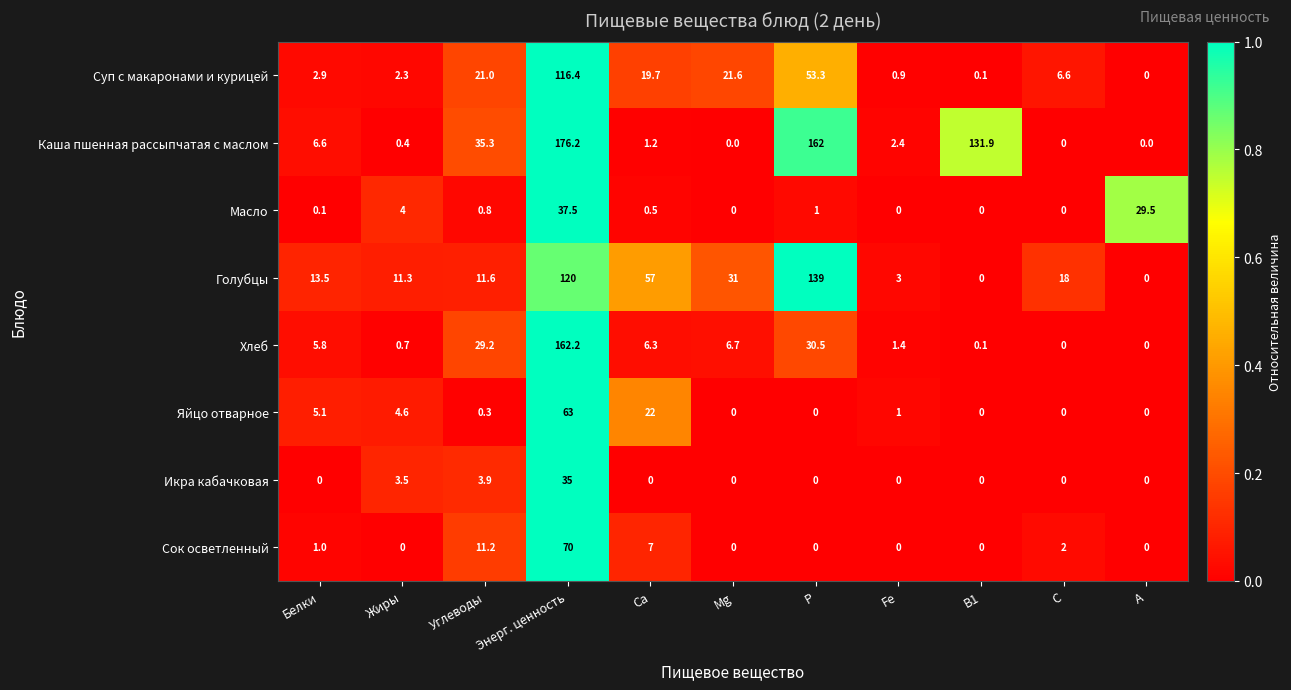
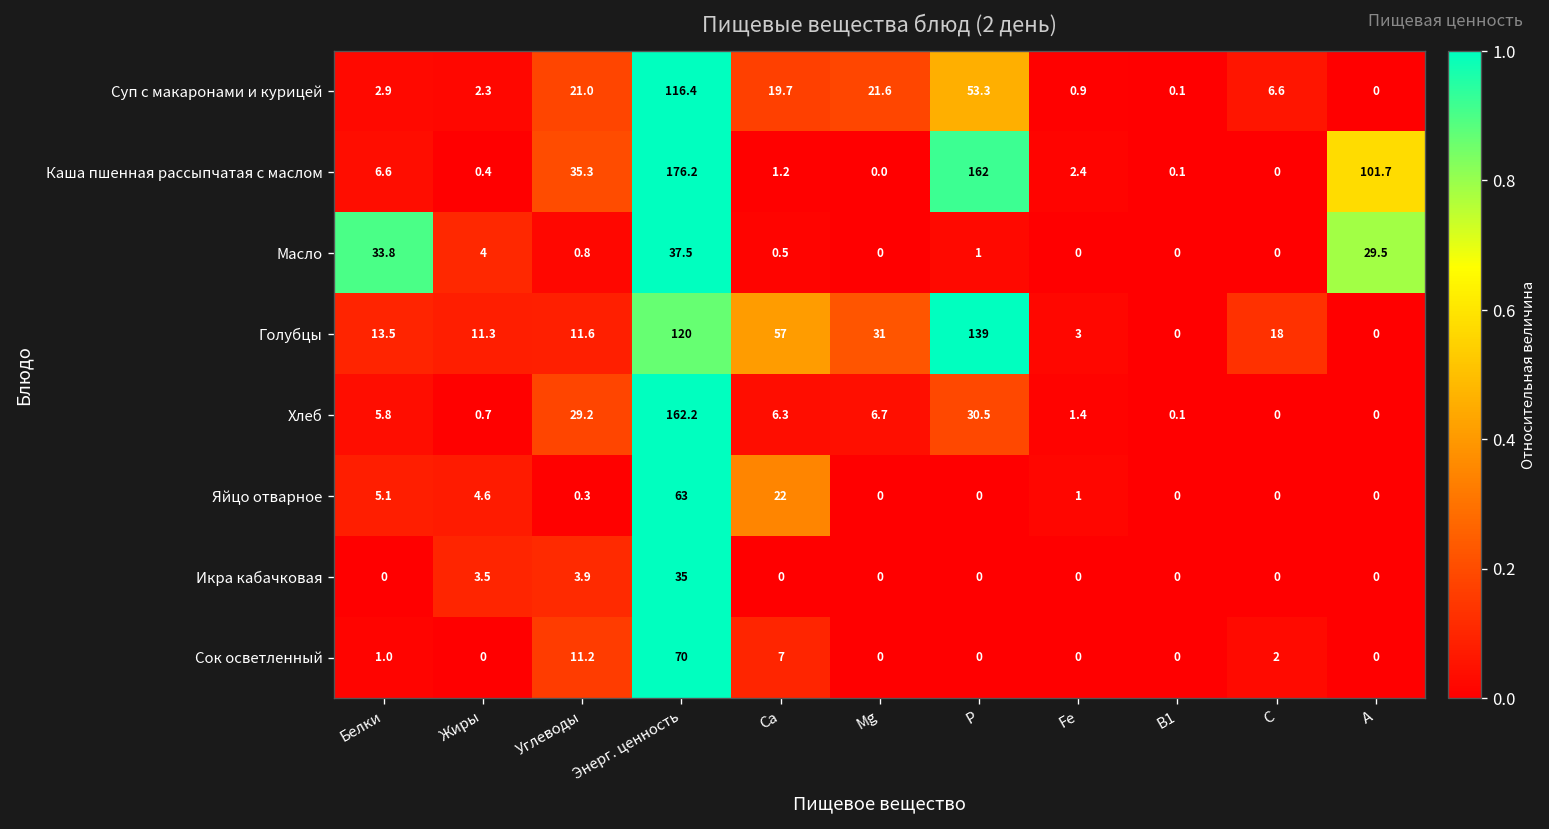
  {
    "Суп с макаронами и курицей": {
      "Белки": 2.9,
      "Жиры": 2.3,
      "Углеводы": 21.0,
      "Энерг. ценность": 116.4,
      "Са": 19.7,
      "Mg": 21.6,
      "Р": 53.3,
      "Fe": 0.9,
      "В1": 0.1,
      "С": 6.6,
      "А": 0
    },
    "Каша пшенная рассыпчатая с маслом": {
      "Белки": 6.6,
      "Жиры": 0.4,
      "Углеводы": 35.3,
      "Энерг. ценность": 176.2,
      "Са": 1.2,
      "Mg": 0.0,
      "Р": 162,
      "Fe": 2.4,
-     "В1": 131.9,
+     "В1": 0.1,
      "С": 0,
-     "А": 0.0
+     "А": 101.7
    },
    "Масло": {
-     "Белки": 0.1,
+     "Белки": 33.8,
      "Жиры": 4,
      "Углеводы": 0.8,
      "Энерг. ценность": 37.5,
      "Са": 0.5,
      "Mg": 0,
      "Р": 1,
      "Fe": 0,
      "В1": 0,
      "С": 0,
      "А": 29.5
    },
    "Голубцы": {
      "Белки": 13.5,
      "Жиры": 11.3,
      "Углеводы": 11.6,
      "Энерг. ценность": 120,
      "Са": 57,
      "Mg": 31,
      "Р": 139,
      "Fe": 3,
      "В1": 0,
      "С": 18,
      "А": 0
    },
    "Хлеб": {
      "Белки": 5.8,
      "Жиры": 0.7,
      "Углеводы": 29.2,
      "Энерг. ценность": 162.2,
      "Са": 6.3,
      "Mg": 6.7,
      "Р": 30.5,
      "Fe": 1.4,
      "В1": 0.1,
      "С": 0,
      "А": 0
    },
    "Яйцо отварное": {
      "Белки": 5.1,
      "Жиры": 4.6,
      "Углеводы": 0.3,
      "Энерг. ценность": 63,
      "Са": 22,
      "Mg": 0,
      "Р": 0,
      "Fe": 1,
      "В1": 0,
      "С": 0,
      "А": 0
    },
    "Икра кабачковая": {
      "Белки": 0,
      "Жиры": 3.5,
      "Углеводы": 3.9,
      "Энерг. ценность": 35,
      "Са": 0,
      "Mg": 0,
      "Р": 0,
      "Fe": 0,
      "В1": 0,
      "С": 0,
      "А": 0
    },
    "Сок осветленный": {
      "Белки": 1.0,
      "Жиры": 0,
      "Углеводы": 11.2,
      "Энерг. ценность": 70,
      "Са": 7,
      "Mg": 0,
      "Р": 0,
      "Fe": 0,
      "В1": 0,
      "С": 2,
      "А": 0
    }
  }
